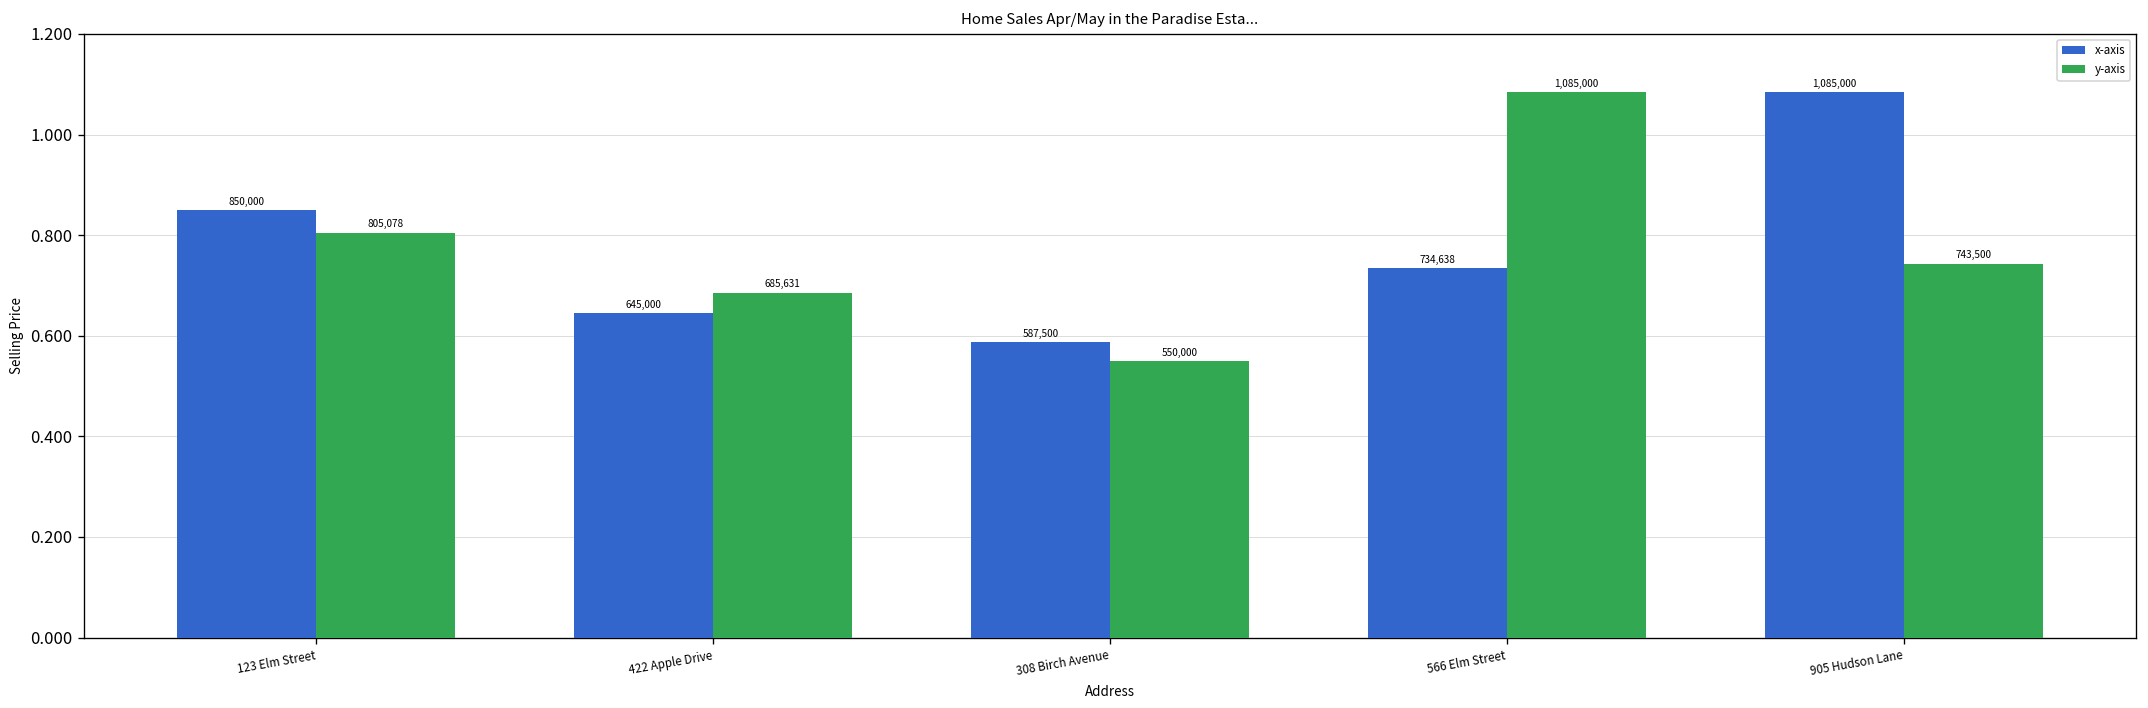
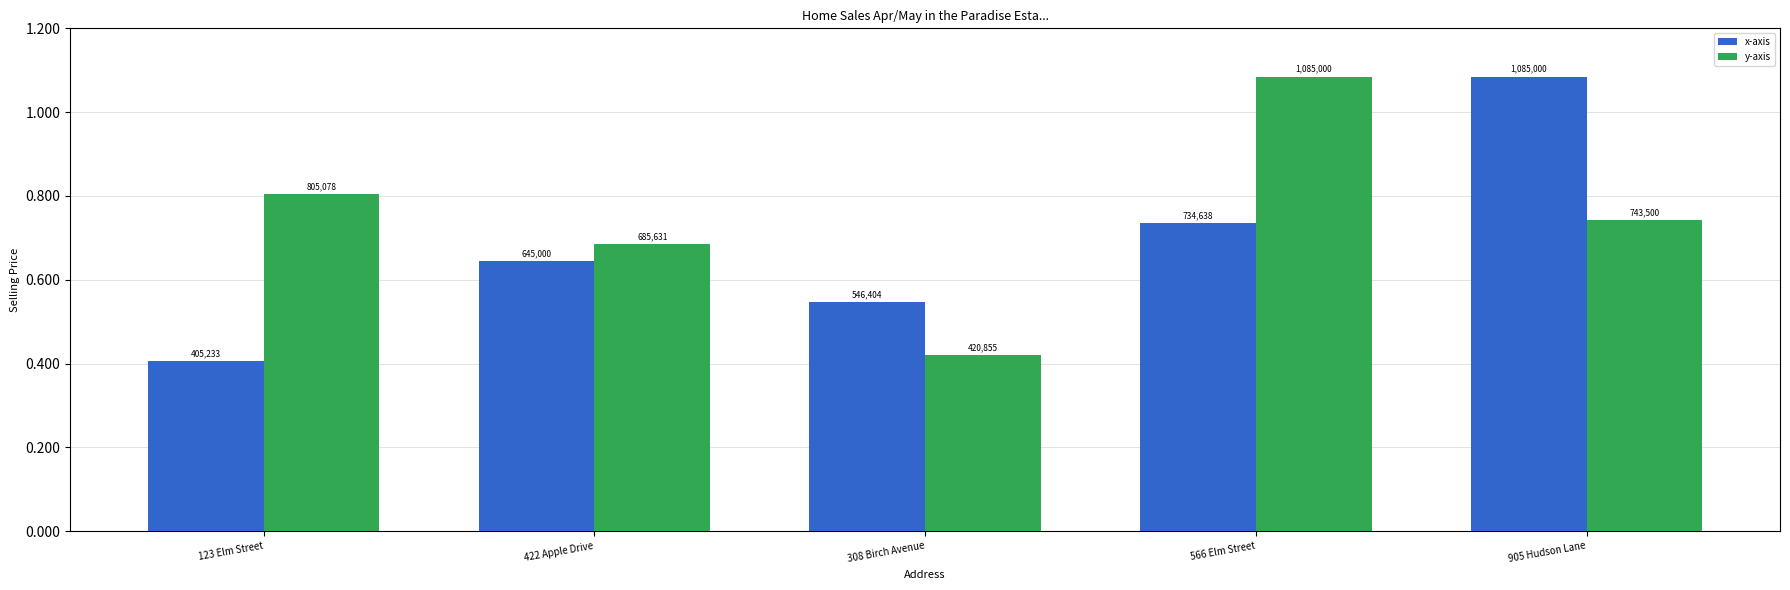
  {
    "x-axis": {
-     "123 Elm Street": "850,000",
+     "123 Elm Street": "405,233",
      "422 Apple Drive": "645,000",
-     "308 Birch Avenue": "587,500",
+     "308 Birch Avenue": "546,404",
      "566 Elm Street": "734,638",
      "905 Hudson Lane": "1,085,000"
    },
    "y-axis": {
      "123 Elm Street": "805,078",
      "422 Apple Drive": "685,631",
-     "308 Birch Avenue": "550,000",
+     "308 Birch Avenue": "420,855",
      "566 Elm Street": "1,085,000",
      "905 Hudson Lane": "743,500"
    }
  }
